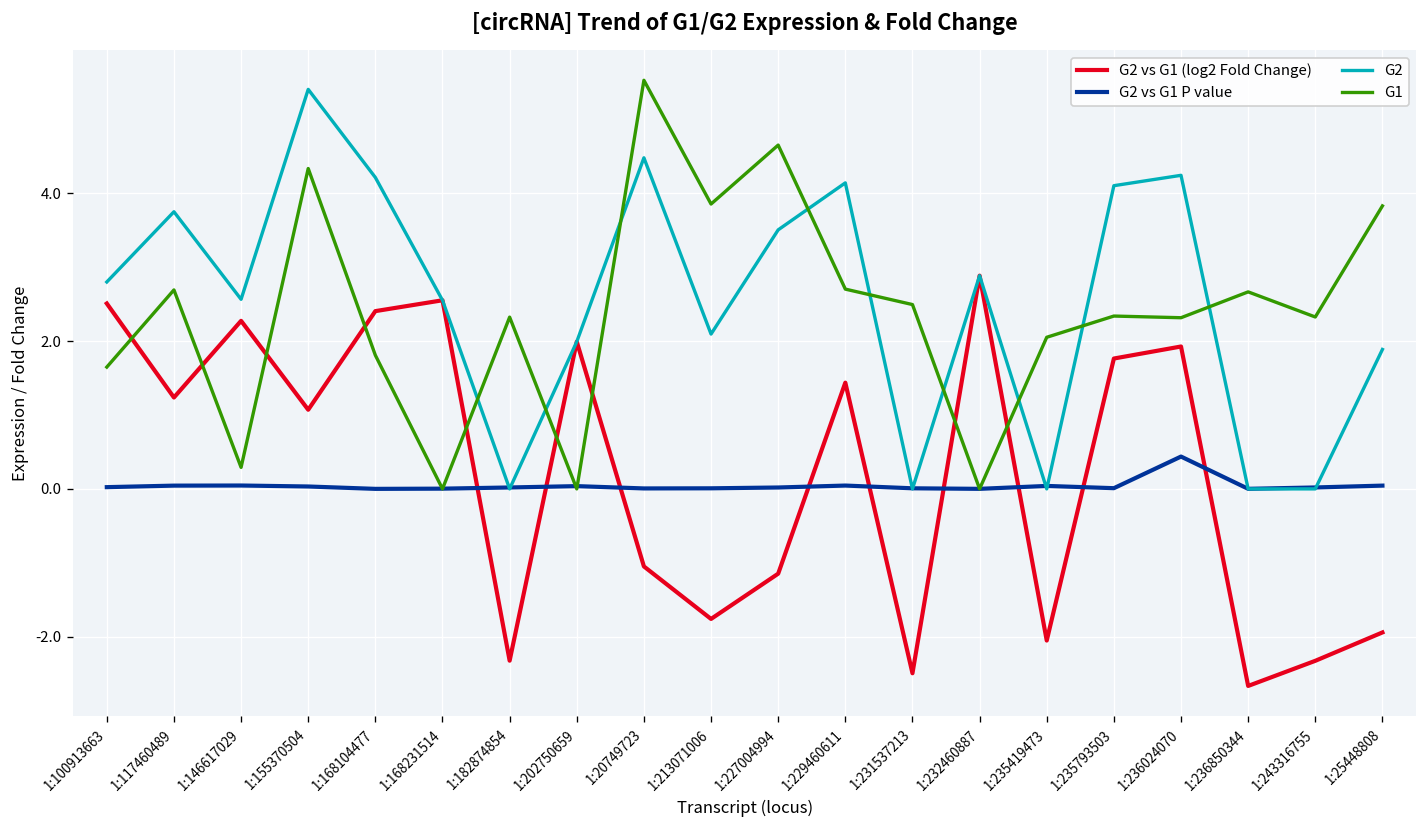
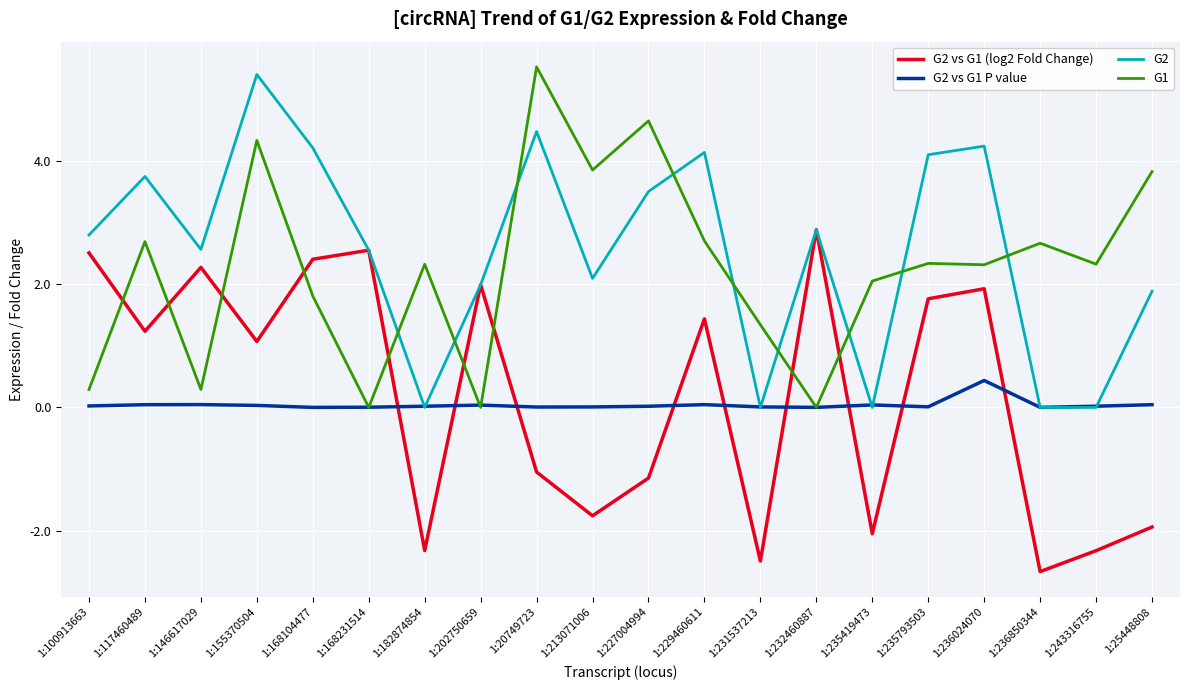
  {
    "G2 vs G1 (log2 Fold Change)": {
      "1:100913663": 2.5,
      "1:117460489": 1.2,
      "1:146617029": 2.3,
      "1:155370504": 1.1,
      "1:168104477": 2.4,
      "1:182874854": -2.3,
      "1:20749723": -1.0,
      "1:213071006": -1.8,
      "1:227004994": -1.1,
      "1:229460611": 1.4,
      "1:231537213": -2.5,
      "1:235419473": -2.1,
      "1:235793503": 1.8,
      "1:236024070": 1.9,
      "1:236850344": -2.7,
      "1:243316755": -2.3,
      "1:25448808": -1.9
    },
    "G2 vs G1 P value": {
      "1:100913663": 0.0,
      "1:117460489": 0.0,
      "1:146617029": 0.0,
      "1:155370504": 0.0,
      "1:168104477": 0.0,
      "1:20749723": 0.0,
      "1:213071006": 0.0,
      "1:227004994": 0.0,
      "1:229460611": 0.0,
      "1:235793503": 0.0,
      "1:236024070": 0.4,
      "1:25448808": 0.0
    },
    "G2": {
      "1:100913663": 2.8,
      "1:117460489": 3.7,
      "1:146617029": 2.6,
      "1:155370504": 5.4,
      "1:168104477": 4.2,
      "1:20749723": 4.5,
      "1:213071006": 2.1,
      "1:227004994": 3.5,
      "1:229460611": 4.1,
      "1:235793503": 4.1,
      "1:236024070": 4.2,
      "1:25448808": 1.9
    },
    "G1": {
-     "1:100913663": 1.6,
+     "1:100913663": 0.3,
      "1:117460489": 2.7,
      "1:146617029": 0.3,
      "1:155370504": 4.3,
      "1:168104477": 1.8,
      "1:182874854": 2.3,
      "1:20749723": 5.5,
      "1:213071006": 3.9,
      "1:227004994": 4.7,
      "1:229460611": 2.7,
-     "1:231537213": 2.5,
+     "1:231537213": 1.3,
      "1:235419473": 2.1,
      "1:235793503": 2.3,
      "1:236024070": 2.3,
      "1:236850344": 2.7,
      "1:243316755": 2.3,
      "1:25448808": 3.8
    }
  }
